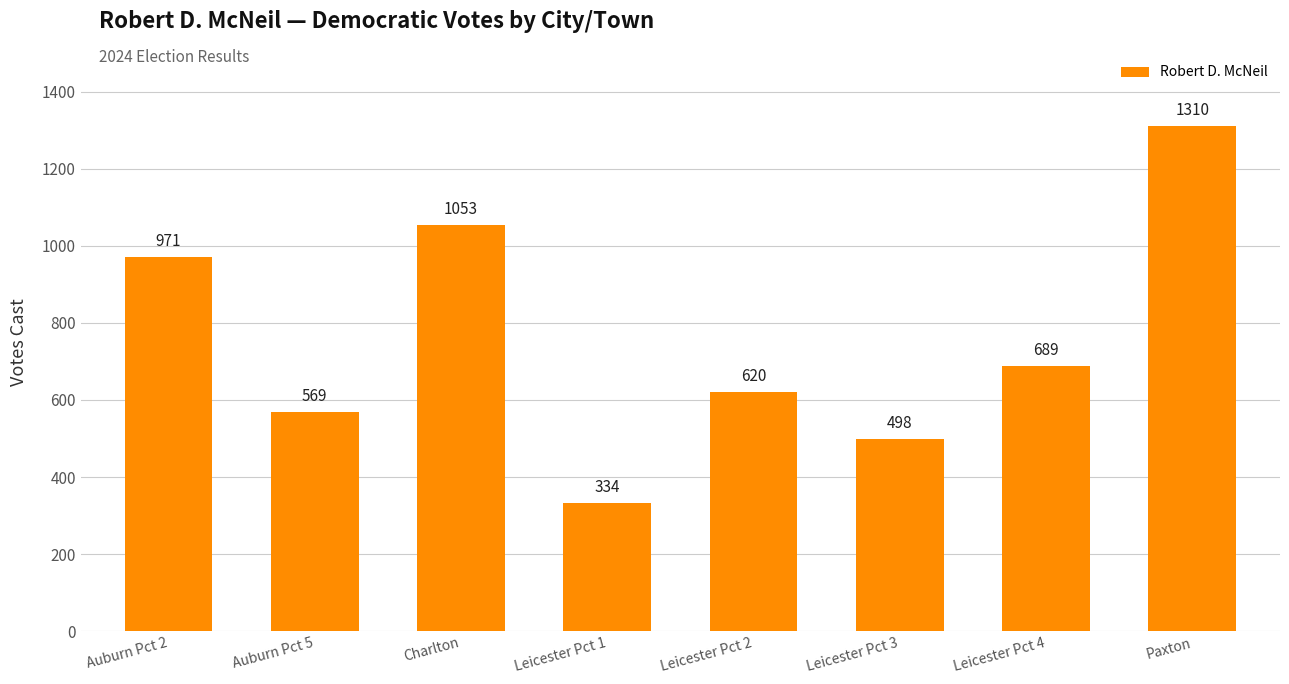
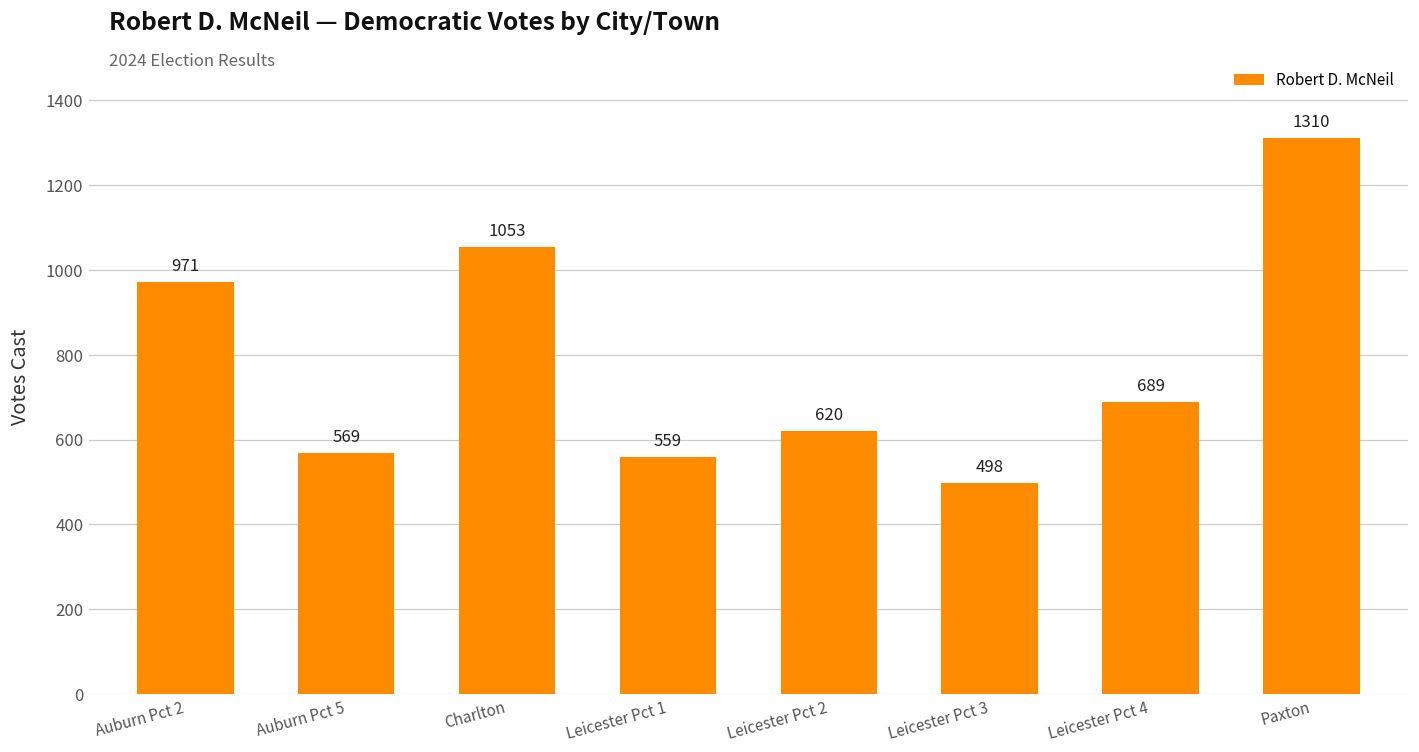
  {
    "Auburn Pct 2": 971,
    "Auburn Pct 5": 569,
    "Charlton": 1053,
-   "Leicester Pct 1": 334,
+   "Leicester Pct 1": 559,
    "Leicester Pct 2": 620,
    "Leicester Pct 3": 498,
    "Leicester Pct 4": 689,
    "Paxton": 1310
  }
